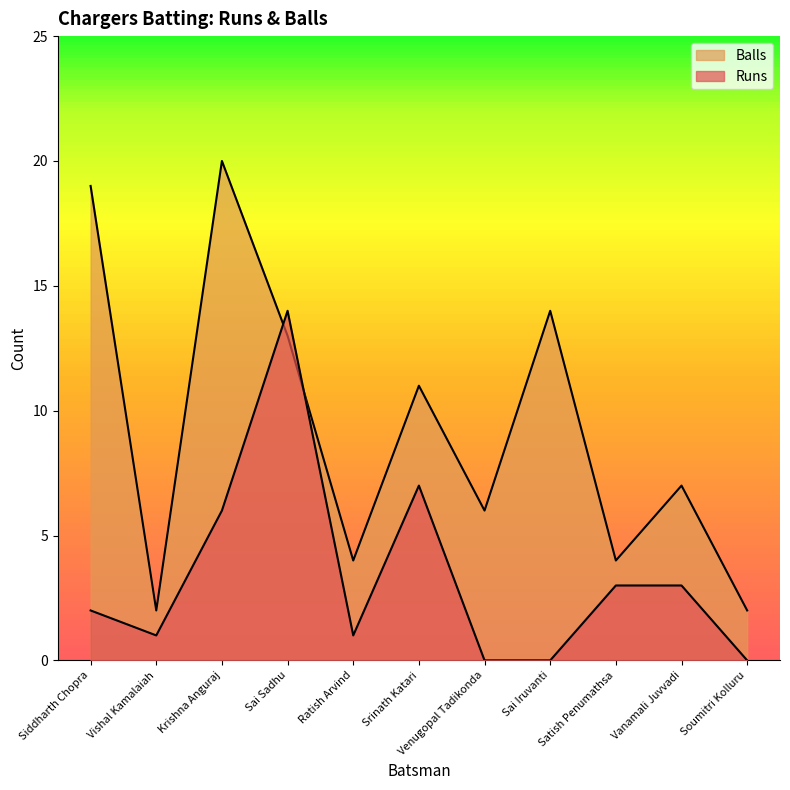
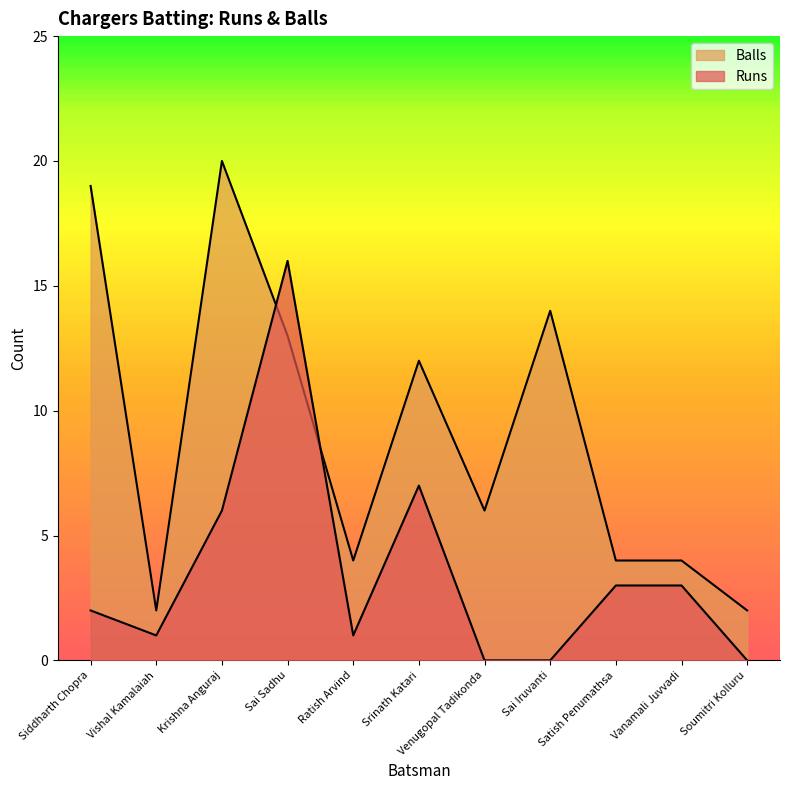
  {
    "Balls": {
      "Siddharth Chopra": 19,
      "Vishal Kamalaiah": 2,
      "Krishna Anguraj": 20,
      "Sai Sadhu": 13,
      "Ratish Arvind": 4,
-     "Srinath Katari": 11,
+     "Srinath Katari": 12,
      "Venugopal Tadikonda": 6,
      "Sai Iruvanti": 14,
      "Satish Penumathsa": 4,
-     "Vanamali Juvvadi": 7,
+     "Vanamali Juvvadi": 4,
      "Soumitri Kolluru": 2
    },
    "Runs": {
      "Siddharth Chopra": 2,
      "Vishal Kamalaiah": 1,
      "Krishna Anguraj": 6,
-     "Sai Sadhu": 14,
+     "Sai Sadhu": 16,
      "Ratish Arvind": 1,
      "Srinath Katari": 7,
      "Venugopal Tadikonda": 0,
      "Sai Iruvanti": 0,
      "Satish Penumathsa": 3,
      "Vanamali Juvvadi": 3,
      "Soumitri Kolluru": 0
    }
  }
